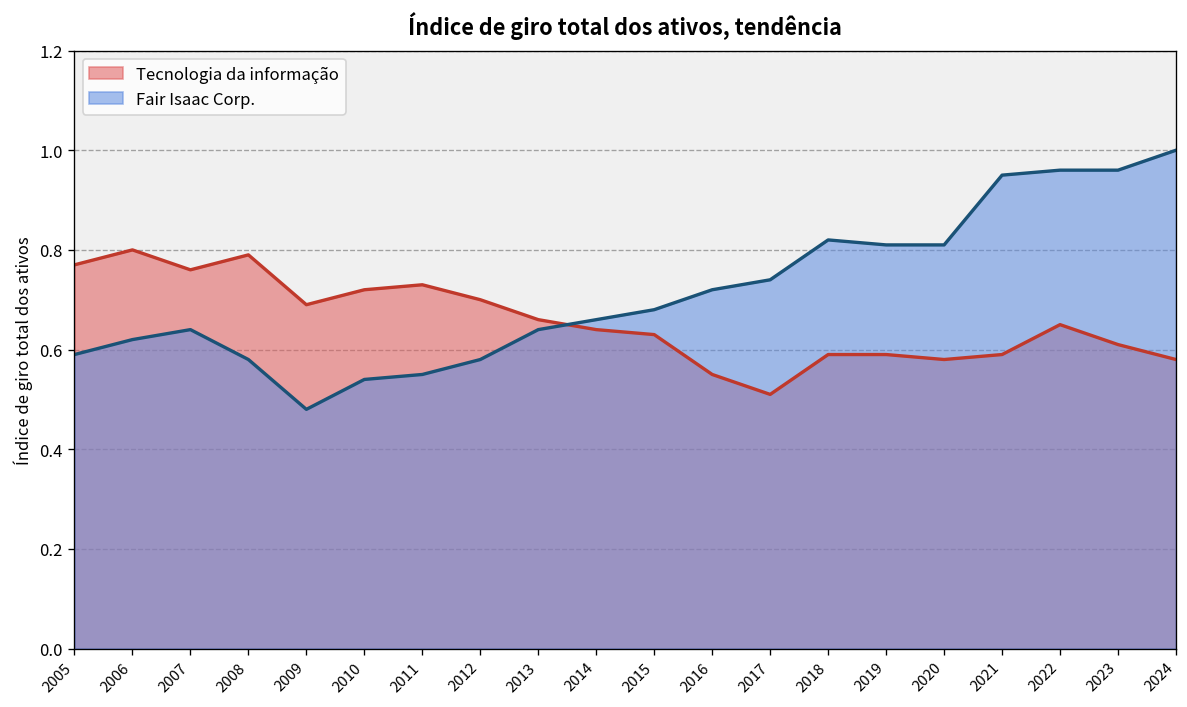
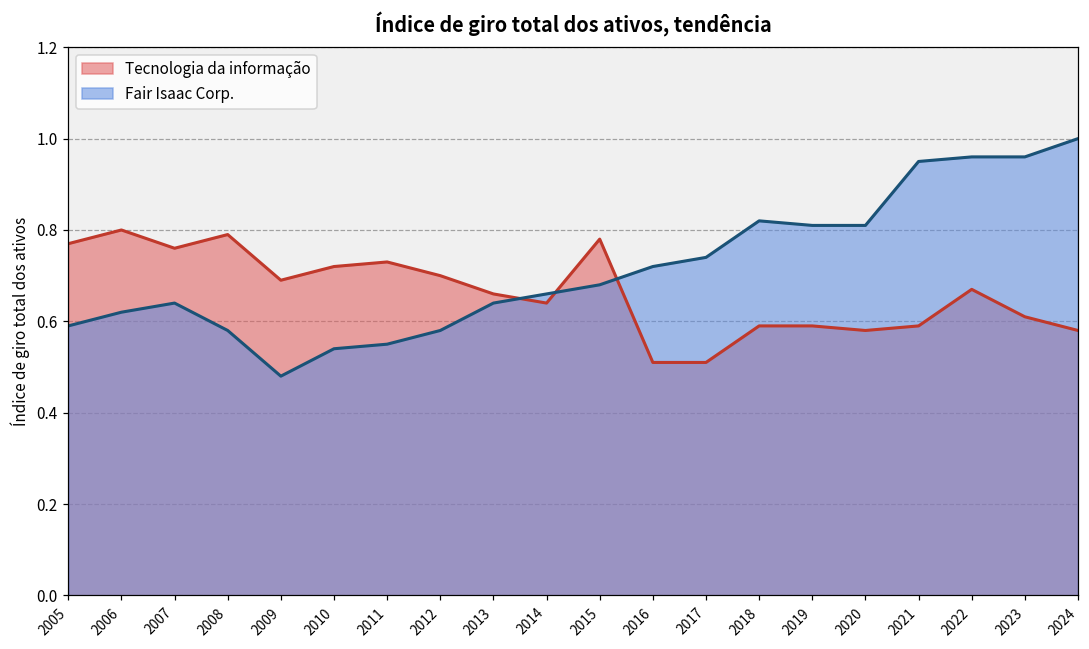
  {
    "Tecnologia da informação": {
      "2005": 0.77,
      "2006": 0.80,
      "2007": 0.76,
      "2008": 0.79,
      "2009": 0.69,
      "2010": 0.72,
      "2011": 0.73,
      "2012": 0.70,
      "2013": 0.66,
      "2014": 0.64,
-     "2015": 0.63,
-     "2016": 0.55,
+     "2015": 0.78,
+     "2016": 0.51,
      "2017": 0.51,
      "2018": 0.59,
      "2019": 0.59,
      "2020": 0.58,
      "2021": 0.59,
-     "2022": 0.65,
+     "2022": 0.67,
      "2023": 0.61,
      "2024": 0.58
    },
    "Fair Isaac Corp.": {
      "2005": 0.59,
      "2006": 0.62,
      "2007": 0.64,
      "2008": 0.58,
      "2009": 0.48,
      "2010": 0.54,
      "2011": 0.55,
      "2012": 0.58,
      "2013": 0.64,
      "2014": 0.66,
      "2015": 0.68,
      "2016": 0.72,
      "2017": 0.74,
      "2018": 0.82,
      "2019": 0.81,
      "2020": 0.81,
      "2021": 0.95,
      "2022": 0.96,
      "2023": 0.96,
      "2024": 1.00
    }
  }
